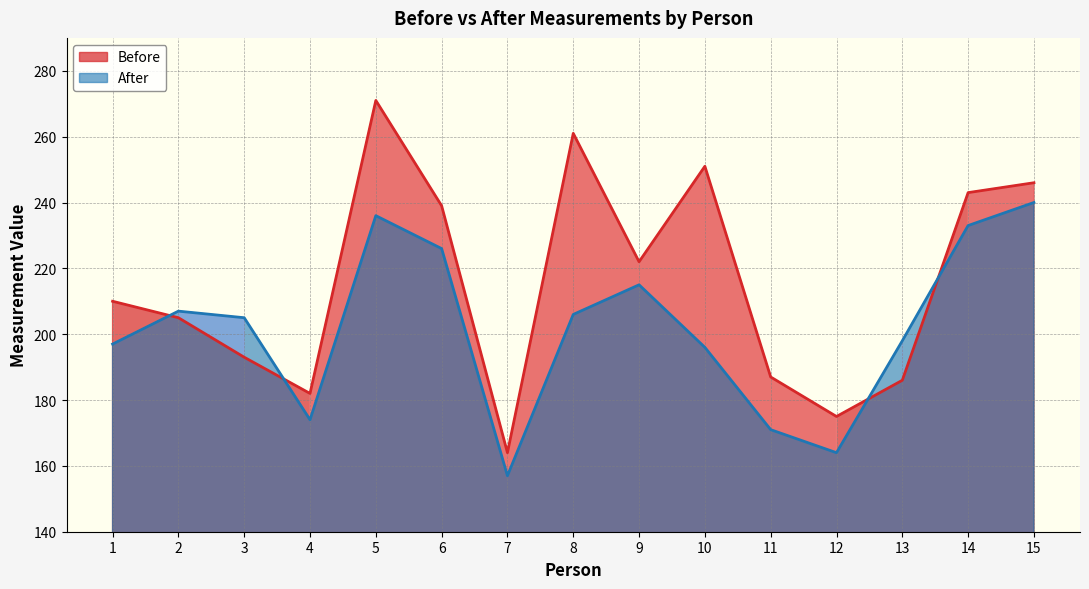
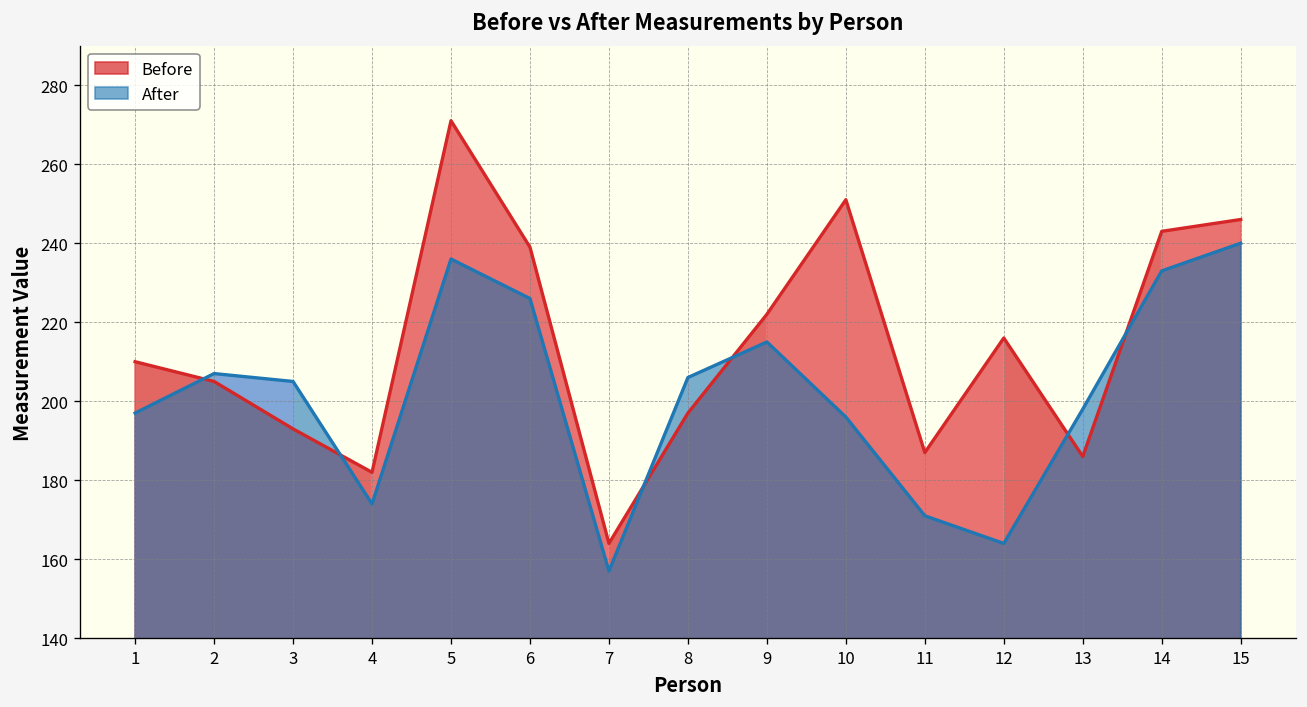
  {
    "Before": {
      "1": 210,
      "2": 205,
      "3": 193,
      "4": 182,
      "5": 271,
      "6": 239,
      "7": 164,
-     "8": 261,
+     "8": 197,
      "9": 222,
      "10": 251,
      "11": 187,
-     "12": 175,
+     "12": 216,
      "13": 186,
      "14": 243,
      "15": 246
    },
    "After": {
      "1": 197,
      "2": 207,
      "3": 205,
      "4": 174,
      "5": 236,
      "6": 226,
      "7": 157,
      "8": 206,
      "9": 215,
      "10": 196,
      "11": 171,
      "12": 164,
      "13": 198,
      "14": 233,
      "15": 240
    }
  }
